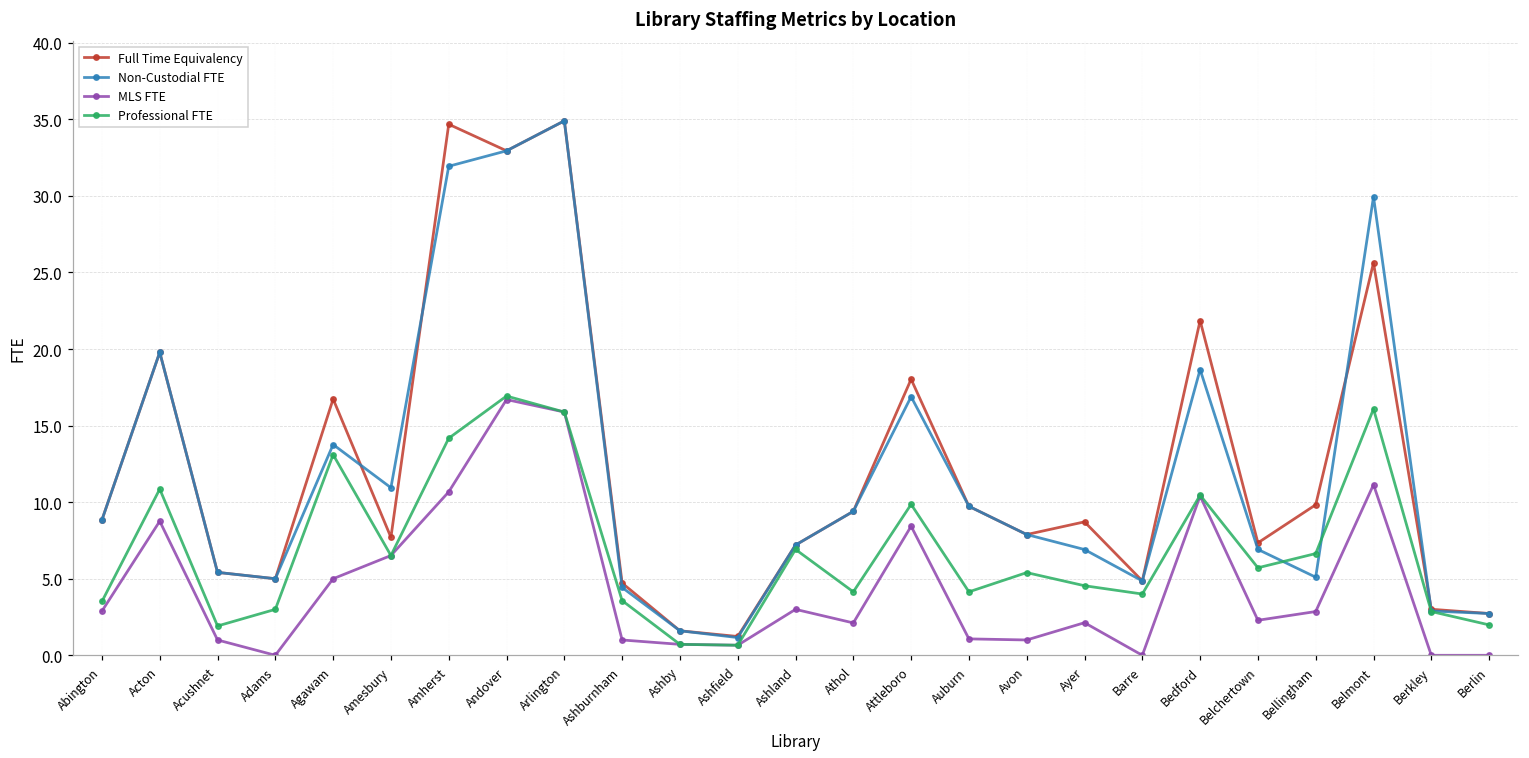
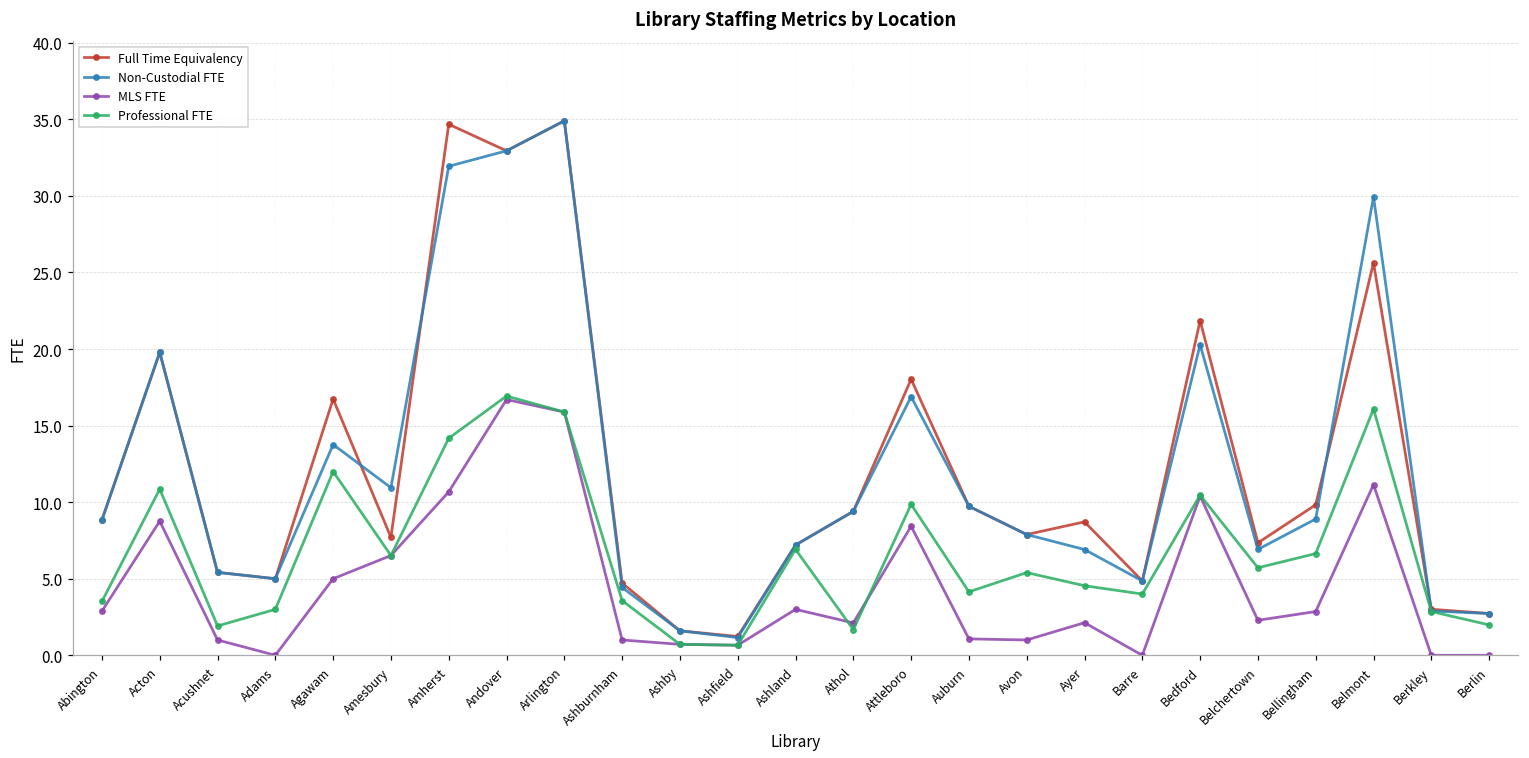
  {
    "Full Time Equivalency": {
      "Agawam": 16.7,
      "Amesbury": 7.7,
      "Amherst": 34.7,
      "Ashburnham": 4.7,
      "Attleboro": 18.0,
      "Ayer": 8.7,
      "Bedford": 21.9,
      "Belchertown": 7.3,
      "Bellingham": 9.8,
      "Belmont": 25.6
    },
    "Non-Custodial FTE": {
      "Agawam": 13.8,
      "Amesbury": 10.9,
      "Amherst": 31.9,
      "Ashburnham": 4.4,
      "Attleboro": 16.9,
      "Ayer": 6.9,
-     "Bedford": 18.7,
+     "Bedford": 20.3,
      "Belchertown": 6.9,
-     "Bellingham": 5.1,
+     "Bellingham": 8.9,
      "Belmont": 29.9
    },
    "MLS FTE": {
      "Abington": 2.9,
      "Acton": 8.8,
      "Acushnet": 1.0,
      "Adams": 0.0,
      "Agawam": 5.0,
      "Amherst": 10.7,
      "Andover": 16.7,
      "Ashburnham": 1.0,
      "Ashland": 3.0,
      "Athol": 2.1,
      "Attleboro": 8.4,
      "Auburn": 1.1,
      "Avon": 1.0,
      "Ayer": 2.1,
      "Barre": 0.0,
      "Belchertown": 2.3,
      "Bellingham": 2.9,
      "Belmont": 11.1,
      "Berkley": 0.0,
      "Berlin": 0.0
    },
    "Professional FTE": {
      "Abington": 3.5,
      "Acton": 10.9,
      "Acushnet": 1.9,
      "Adams": 3.0,
-     "Agawam": 13.1,
+     "Agawam": 12.0,
      "Amherst": 14.2,
      "Andover": 16.9,
      "Ashburnham": 3.6,
      "Ashland": 6.9,
-     "Athol": 4.1,
+     "Athol": 1.7,
      "Attleboro": 9.9,
      "Auburn": 4.1,
      "Avon": 5.4,
      "Ayer": 4.5,
      "Barre": 4.0,
      "Belchertown": 5.7,
      "Bellingham": 6.6,
      "Belmont": 16.1,
      "Berlin": 2.0
    }
  }
